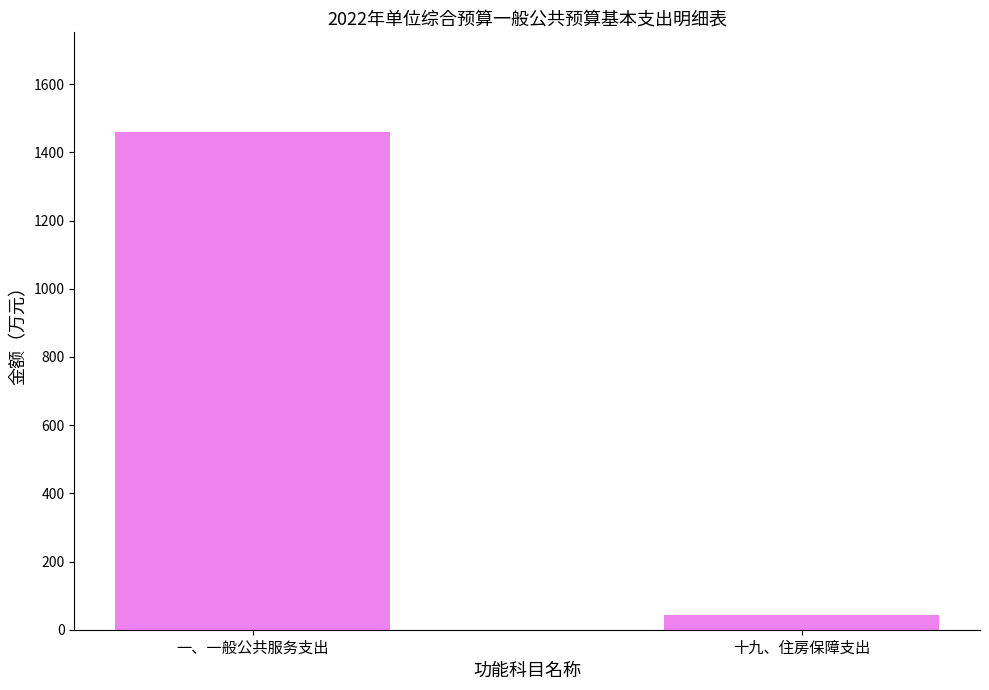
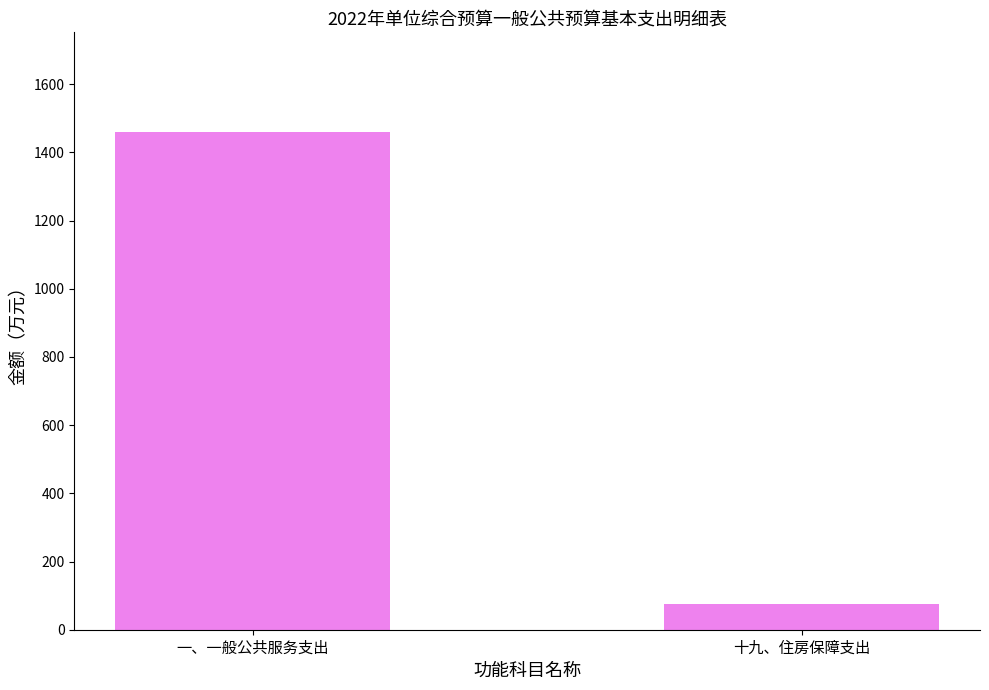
  {
    "一、一般公共服务支出": 1460,
-   "十九、住房保障支出": 40
+   "十九、住房保障支出": 70
  }
